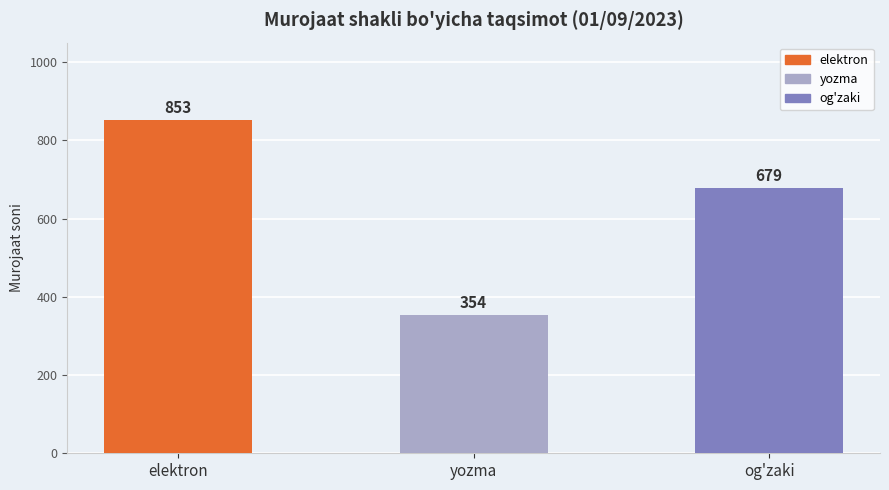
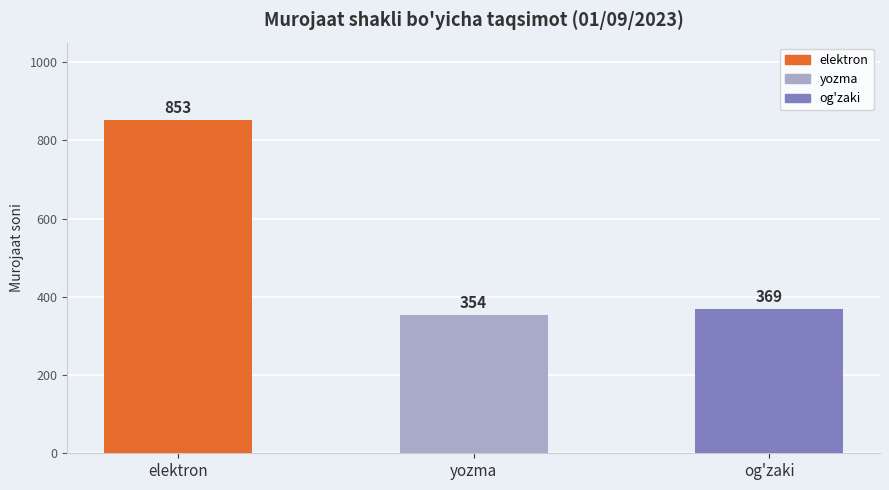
  {
    "elektron": 853,
    "yozma": 354,
-   "og'zaki": 679
+   "og'zaki": 369
  }
